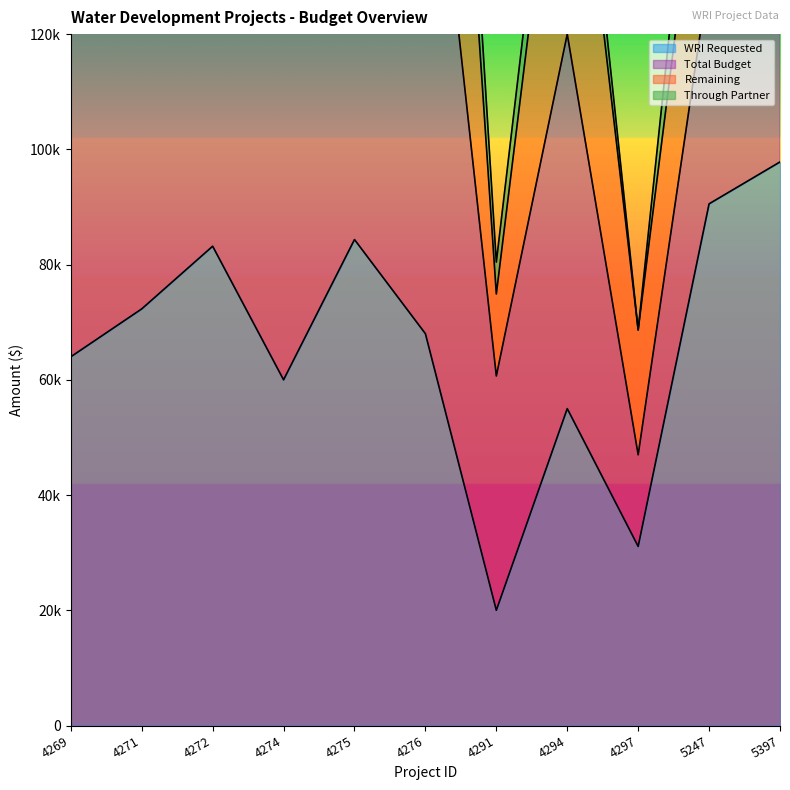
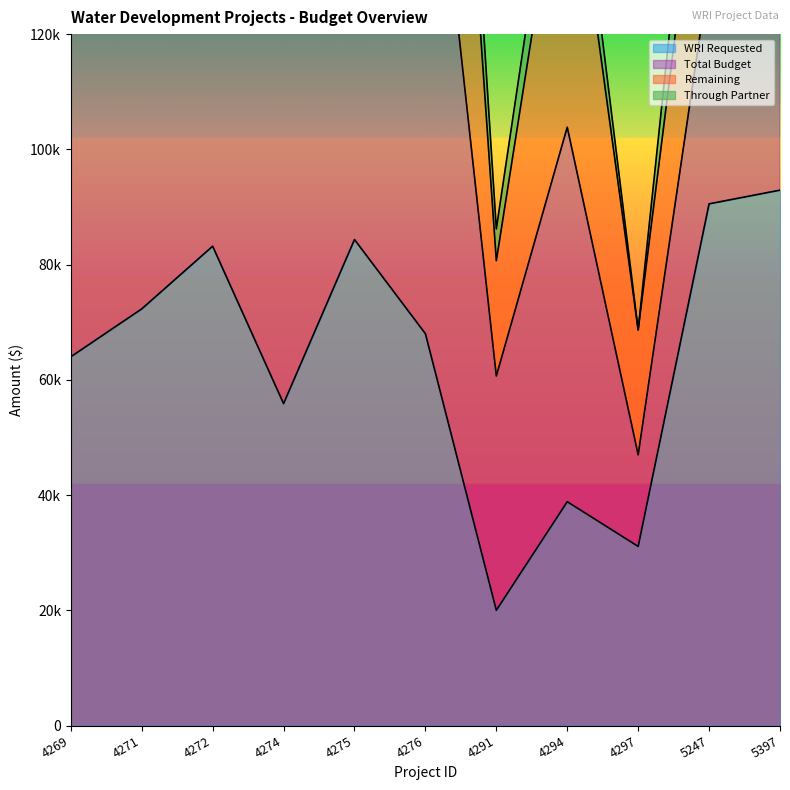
  {
    "WRI Requested": {
      "4269": 64000,
      "4271": 72000,
      "4272": 83000,
-     "4274": 60000,
+     "4274": 56000,
      "4275": 84000,
      "4276": 68000,
      "4291": 20000,
-     "4294": 55000,
+     "4294": 39000,
      "4297": 31000,
      "5247": 91000,
-     "5397": 98000
+     "5397": 93000
    },
    "Total Budget": {
      "4291": 41000,
      "4294": 65000,
      "4297": 16000
    },
    "Remaining": {
-     "4291": 14000
+     "4291": 20000
    },
    "Through Partner": {
      "4291": 6000
    }
  }
